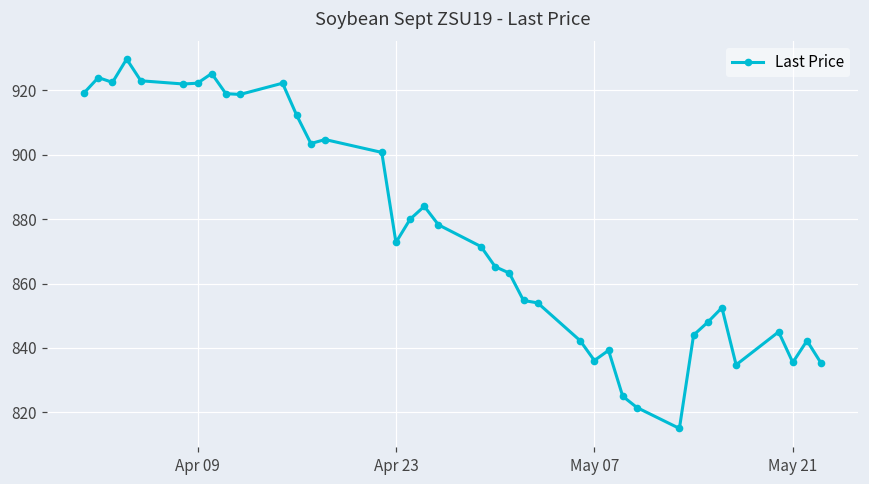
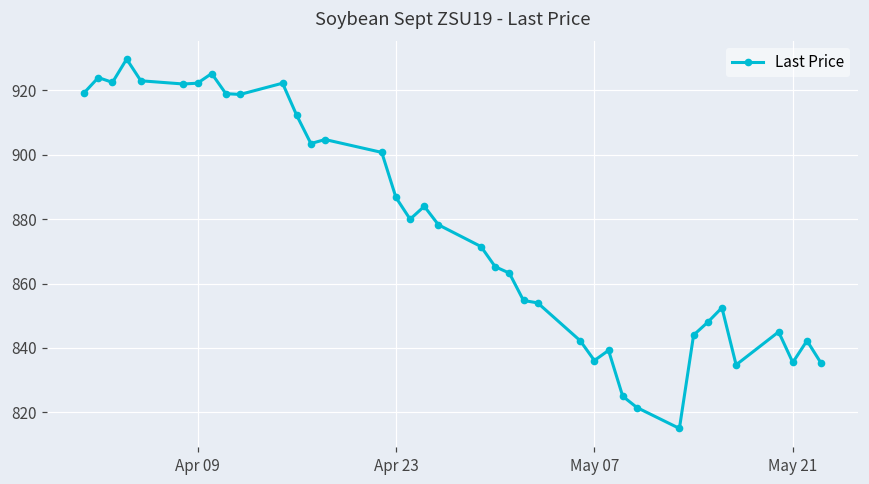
  {
    "Apr 09": 922,
-   "Apr 23": 873,
+   "Apr 23": 887,
    "May 07": 836,
    "May 21": 836
  }
